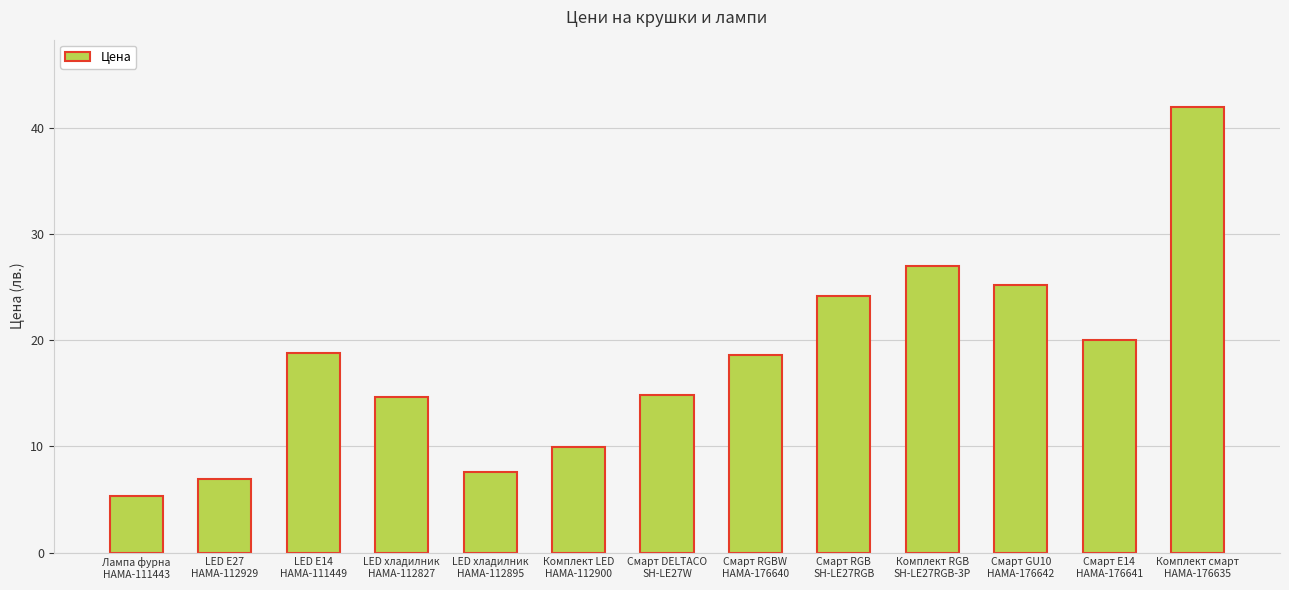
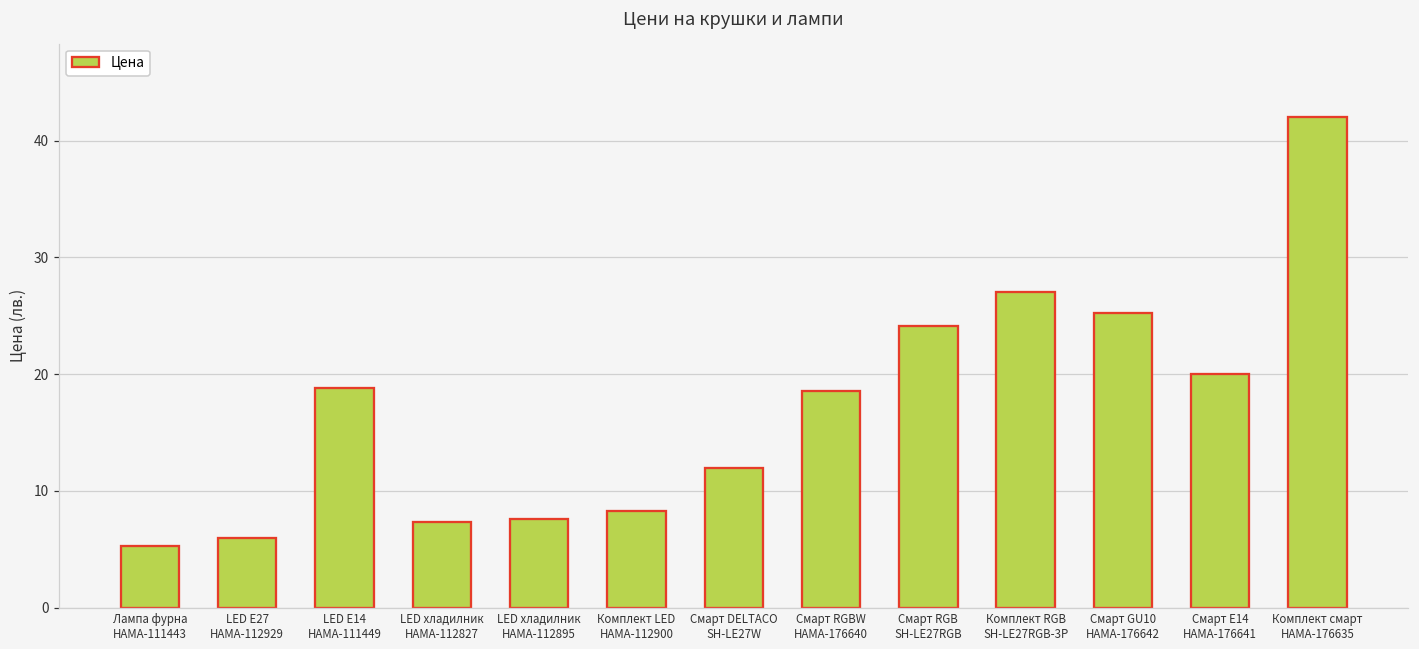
  {
    "Лампа фурна HAMA-111443": 5.3,
-   "LED E27 HAMA-112929": 7.0,
+   "LED E27 HAMA-112929": 6.0,
    "LED E14 HAMA-111449": 18.8,
-   "LED хладилник HAMA-112827": 14.6,
+   "LED хладилник HAMA-112827": 7.3,
    "LED хладилник HAMA-112895": 7.6,
-   "Комплект LED HAMA-112900": 9.9,
-   "Смарт DELTACO SH-LE27W": 14.8,
+   "Комплект LED HAMA-112900": 8.3,
+   "Смарт DELTACO SH-LE27W": 11.9,
    "Смарт RGBW HAMA-176640": 18.6,
    "Смарт RGB SH-LE27RGB": 24.1,
    "Комплект RGB SH-LE27RGB-3P": 27.0,
    "Смарт GU10 HAMA-176642": 25.2,
    "Смарт E14 HAMA-176641": 20.0,
    "Комплект смарт HAMA-176635": 42.0
  }
